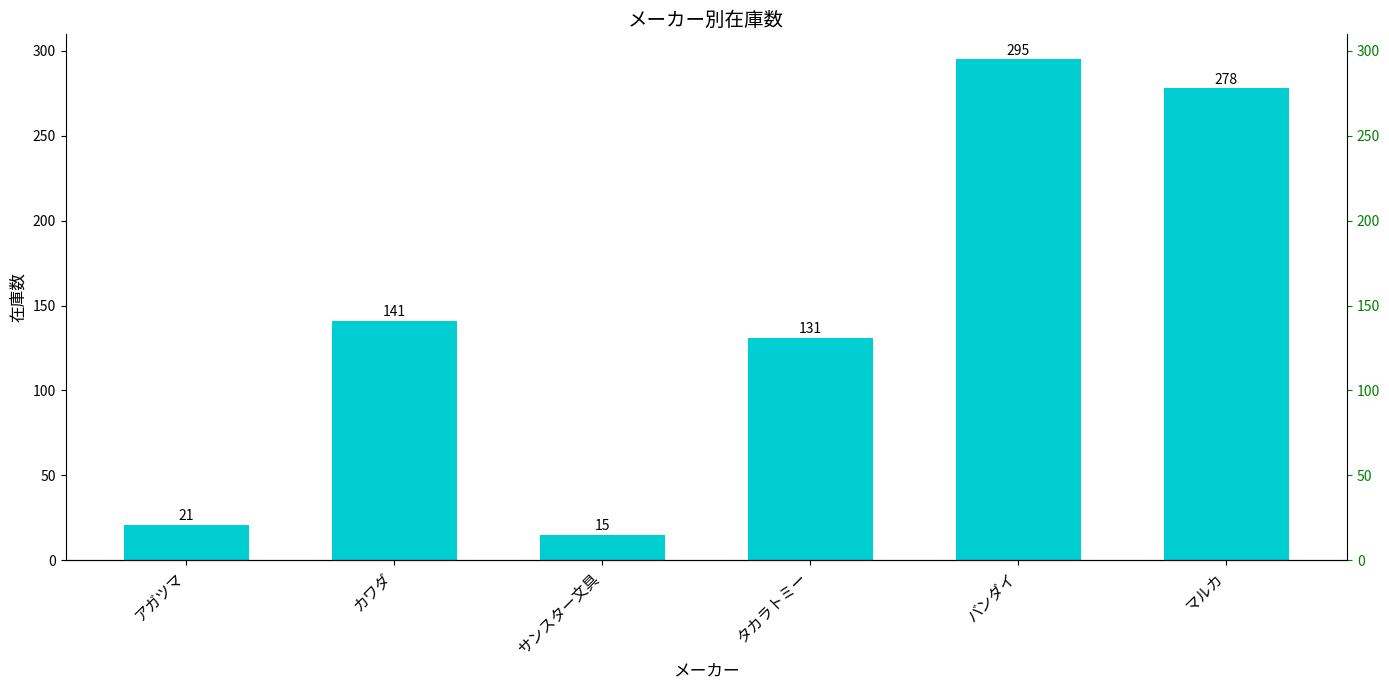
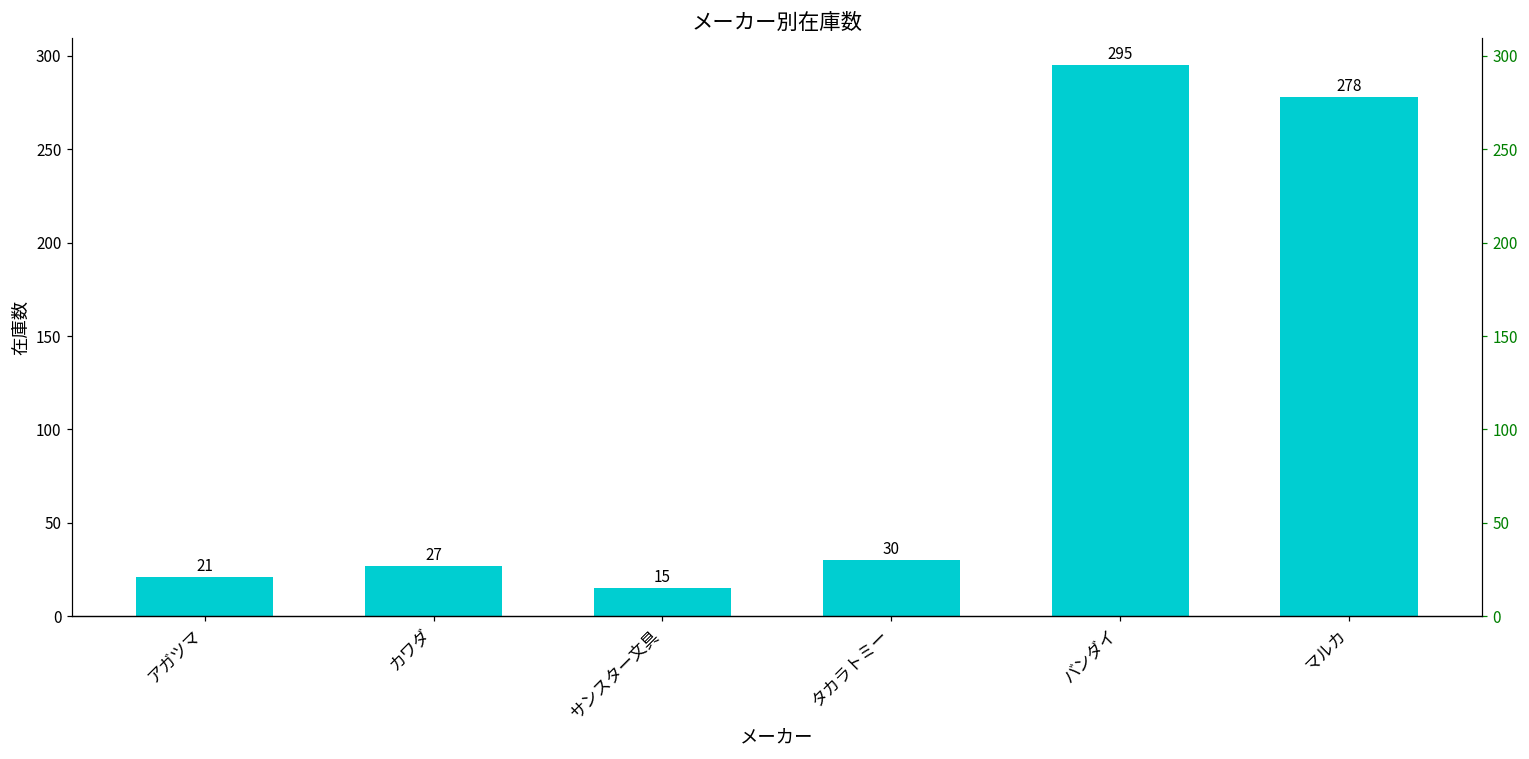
  {
    "アガツマ": 21,
-   "カワダ": 141,
+   "カワダ": 27,
    "サンスター文具": 15,
-   "タカラトミー": 131,
+   "タカラトミー": 30,
    "バンダイ": 295,
    "マルカ": 278
  }
